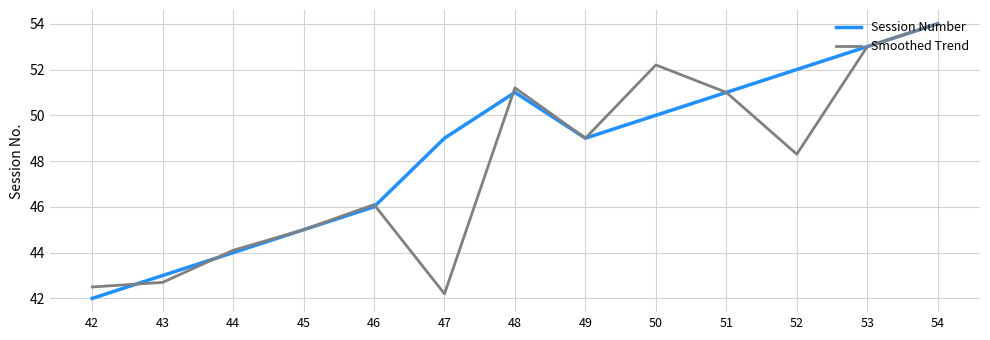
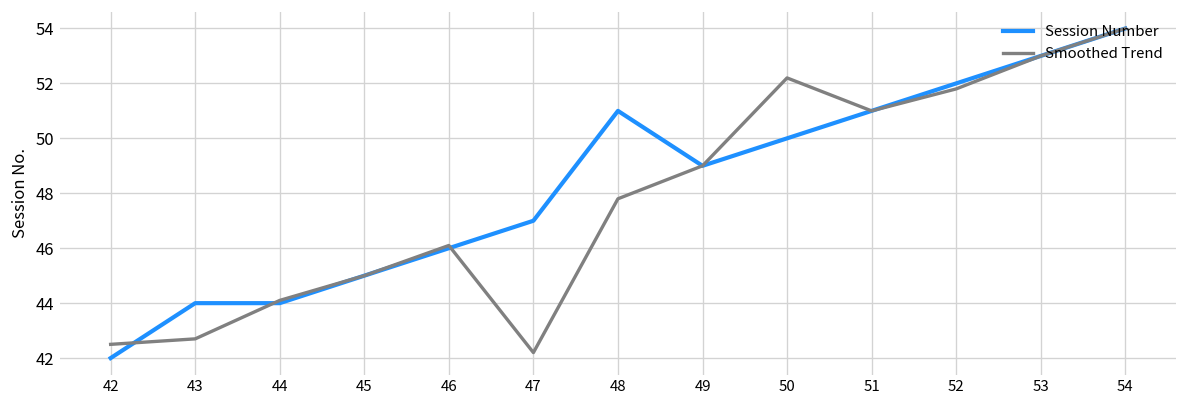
  {
    "Session Number": {
      "42": 42,
-     "43": 43,
-     "47": 49,
+     "43": 44,
+     "47": 47,
      "48": 51,
      "50": 50,
      "52": 52
    },
    "Smoothed Trend": {
      "42": 42.5,
      "43": 42.7,
      "47": 42.2,
-     "48": 51.2,
+     "48": 47.8,
      "50": 52.2,
-     "52": 48.3
+     "52": 51.8
    }
  }
